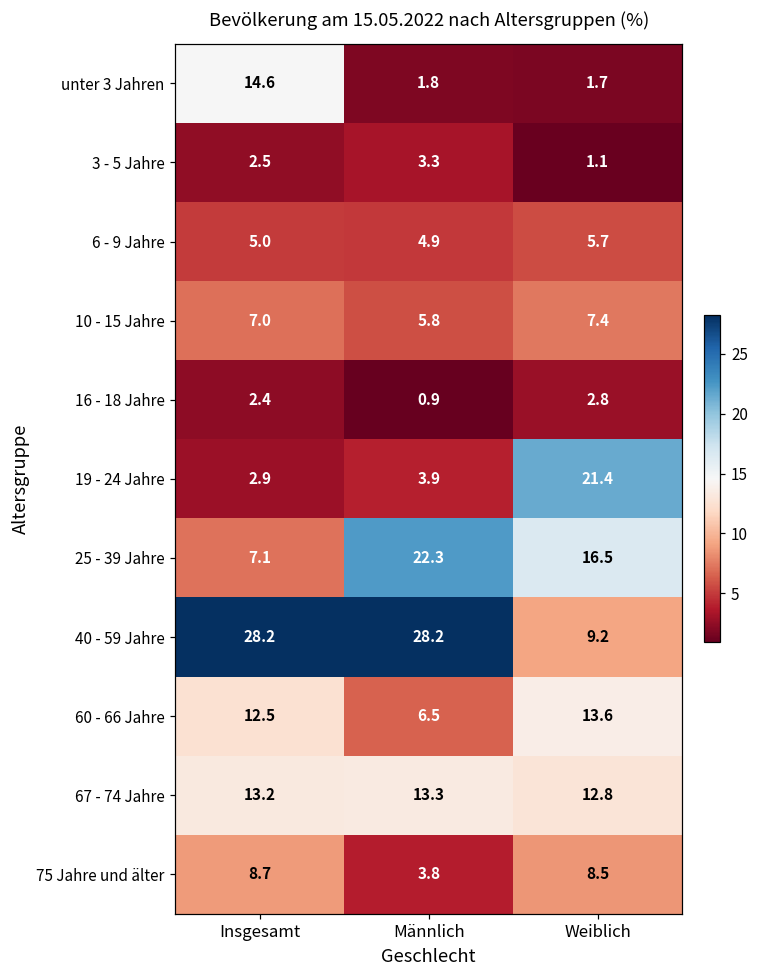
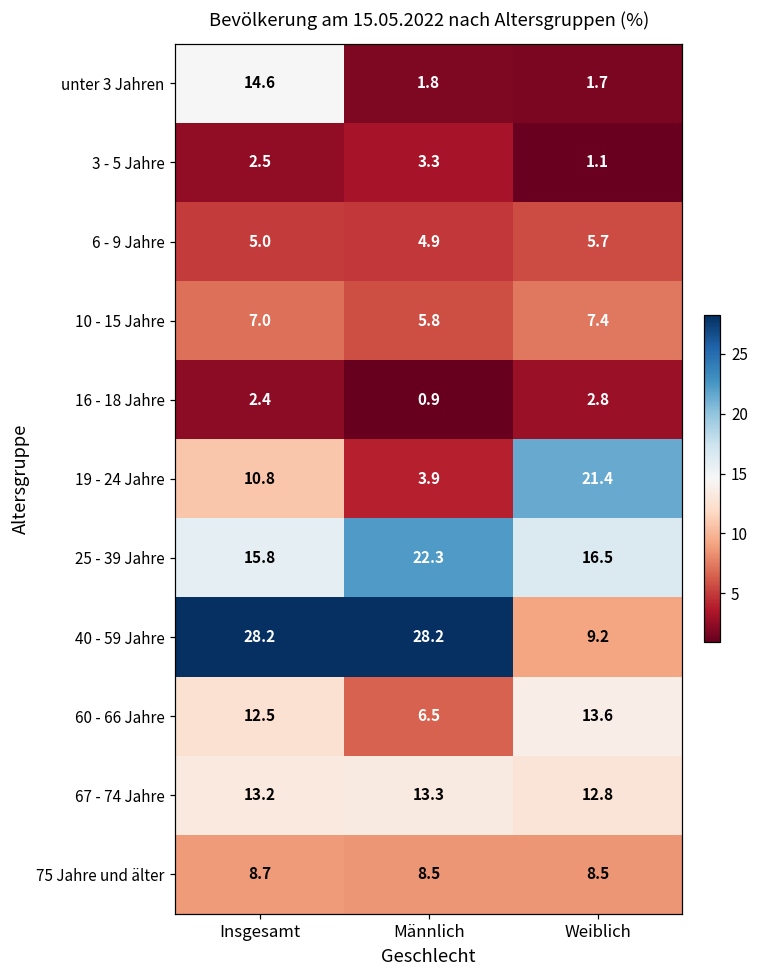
  {
    "unter 3 Jahren": {
      "Insgesamt": 14.6,
      "Männlich": 1.8,
      "Weiblich": 1.7
    },
    "3 - 5 Jahre": {
      "Insgesamt": 2.5,
      "Männlich": 3.3,
      "Weiblich": 1.1
    },
    "6 - 9 Jahre": {
      "Insgesamt": 5.0,
      "Männlich": 4.9,
      "Weiblich": 5.7
    },
    "10 - 15 Jahre": {
      "Insgesamt": 7.0,
      "Männlich": 5.8,
      "Weiblich": 7.4
    },
    "16 - 18 Jahre": {
      "Insgesamt": 2.4,
      "Männlich": 0.9,
      "Weiblich": 2.8
    },
    "19 - 24 Jahre": {
-     "Insgesamt": 2.9,
+     "Insgesamt": 10.8,
      "Männlich": 3.9,
      "Weiblich": 21.4
    },
    "25 - 39 Jahre": {
-     "Insgesamt": 7.1,
+     "Insgesamt": 15.8,
      "Männlich": 22.3,
      "Weiblich": 16.5
    },
    "40 - 59 Jahre": {
      "Insgesamt": 28.2,
      "Männlich": 28.2,
      "Weiblich": 9.2
    },
    "60 - 66 Jahre": {
      "Insgesamt": 12.5,
      "Männlich": 6.5,
      "Weiblich": 13.6
    },
    "67 - 74 Jahre": {
      "Insgesamt": 13.2,
      "Männlich": 13.3,
      "Weiblich": 12.8
    },
    "75 Jahre und älter": {
      "Insgesamt": 8.7,
-     "Männlich": 3.8,
+     "Männlich": 8.5,
      "Weiblich": 8.5
    }
  }
